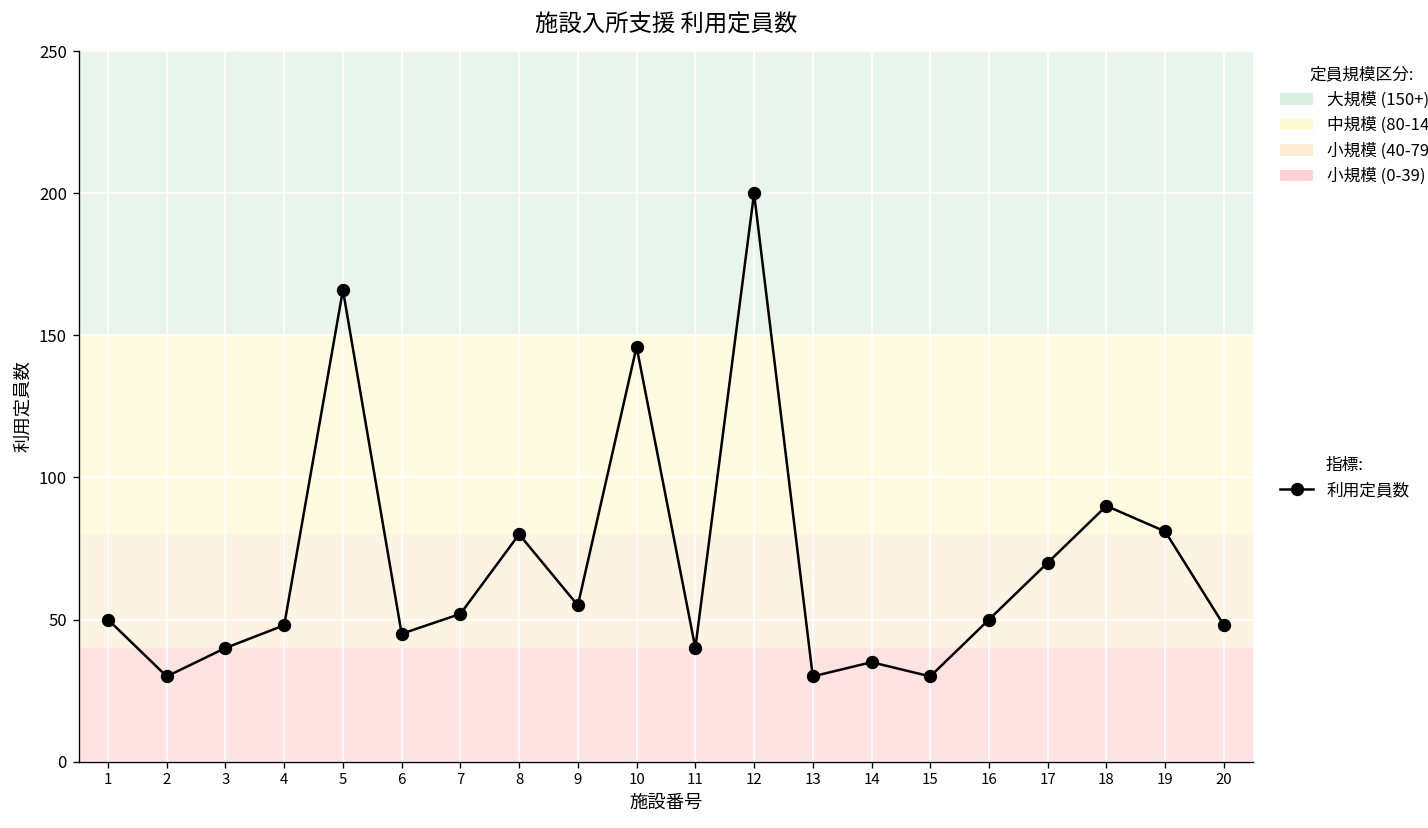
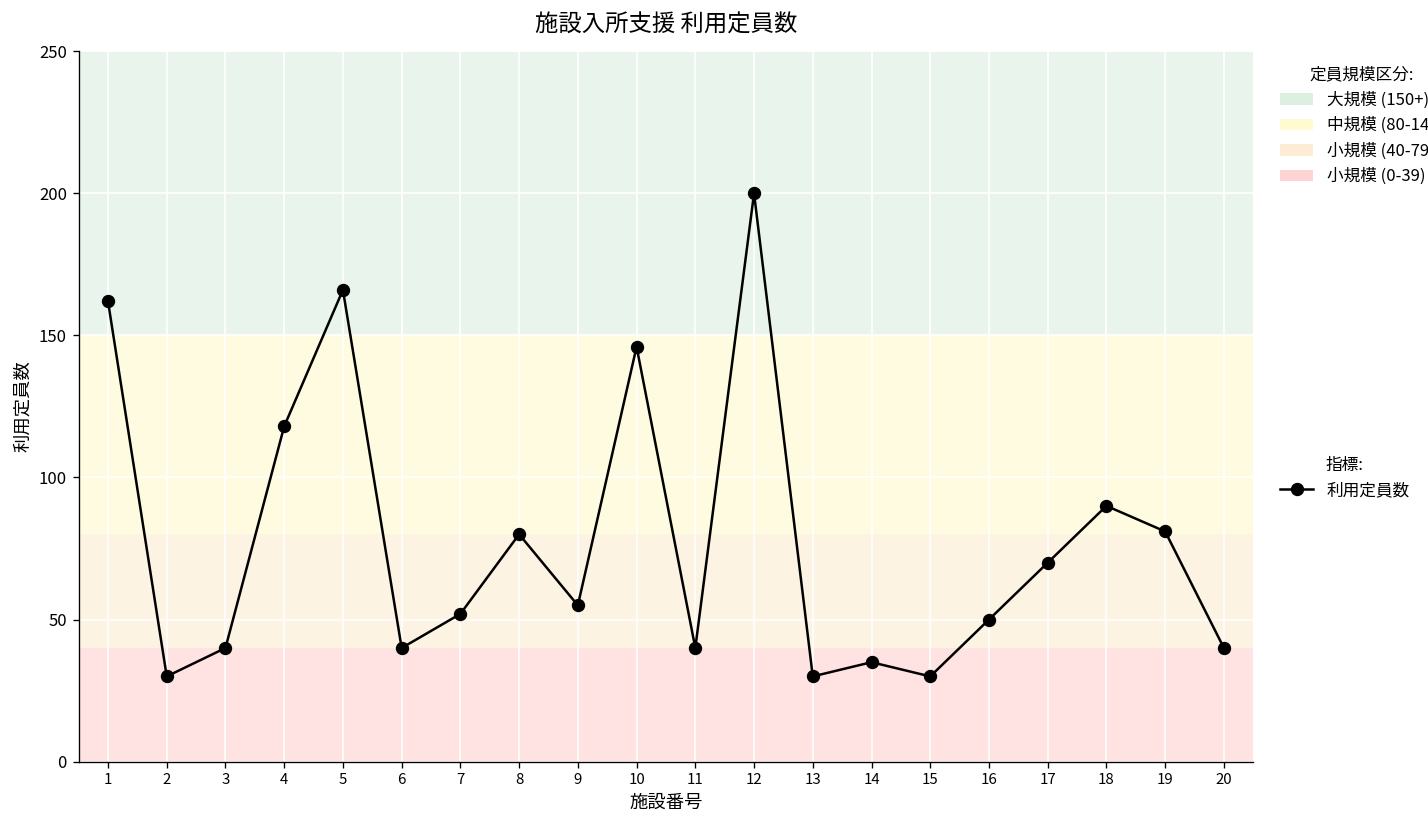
  {
-   "1": 50,
+   "1": 162,
    "2": 30,
    "3": 40,
-   "4": 48,
+   "4": 118,
    "5": 166,
-   "6": 45,
+   "6": 40,
    "7": 52,
    "8": 80,
    "9": 55,
    "10": 146,
    "11": 40,
    "12": 200,
    "13": 30,
    "14": 35,
    "15": 30,
    "16": 50,
    "17": 70,
    "18": 90,
    "19": 81,
-   "20": 48
+   "20": 40
  }
